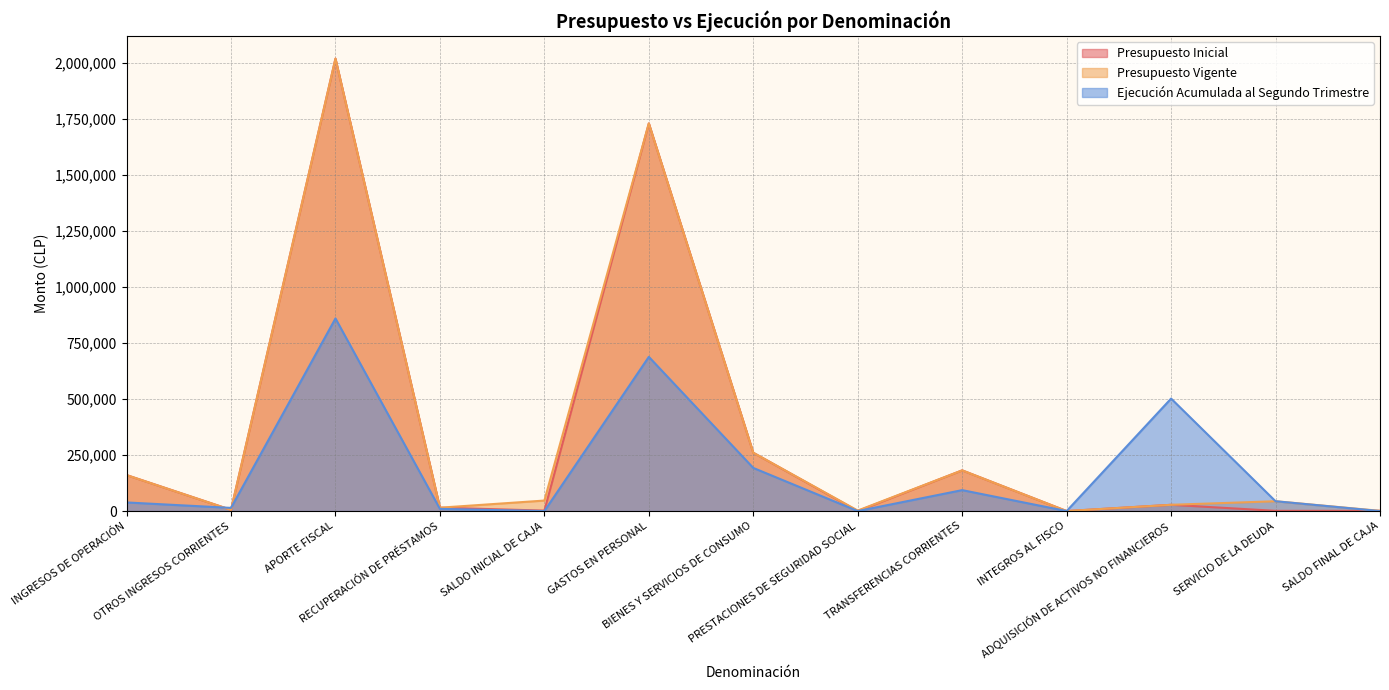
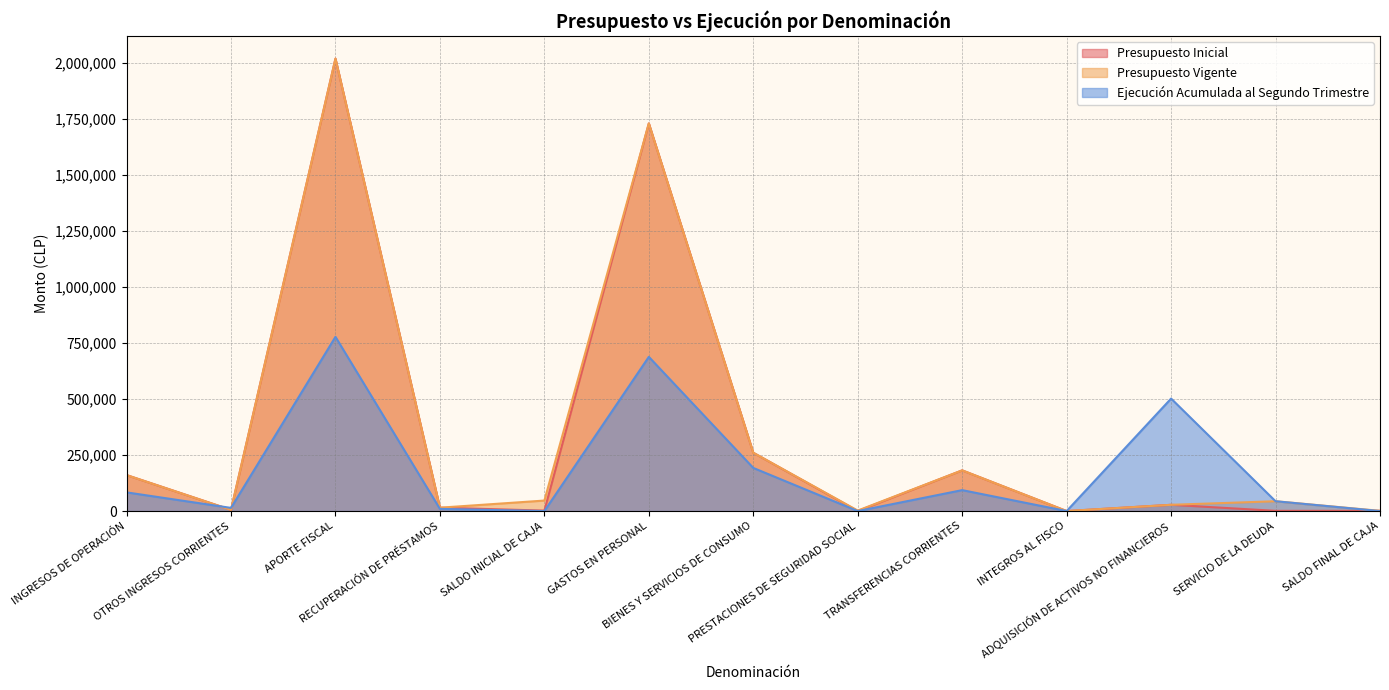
  {
    "Ejecución Acumulada al Segundo Trimestre": {
-     "INGRESOS DE OPERACIÓN": "40,000",
-     "APORTE FISCAL": "860,000",
+     "INGRESOS DE OPERACIÓN": "80,000",
+     "APORTE FISCAL": "780,000",
      "GASTOS EN PERSONAL": "690,000",
      "BIENES Y SERVICIOS DE CONSUMO": "190,000",
      "TRANSFERENCIAS CORRIENTES": "90,000",
      "ADQUISICIÓN DE ACTIVOS NO FINANCIEROS": "500,000"
    }
  }
